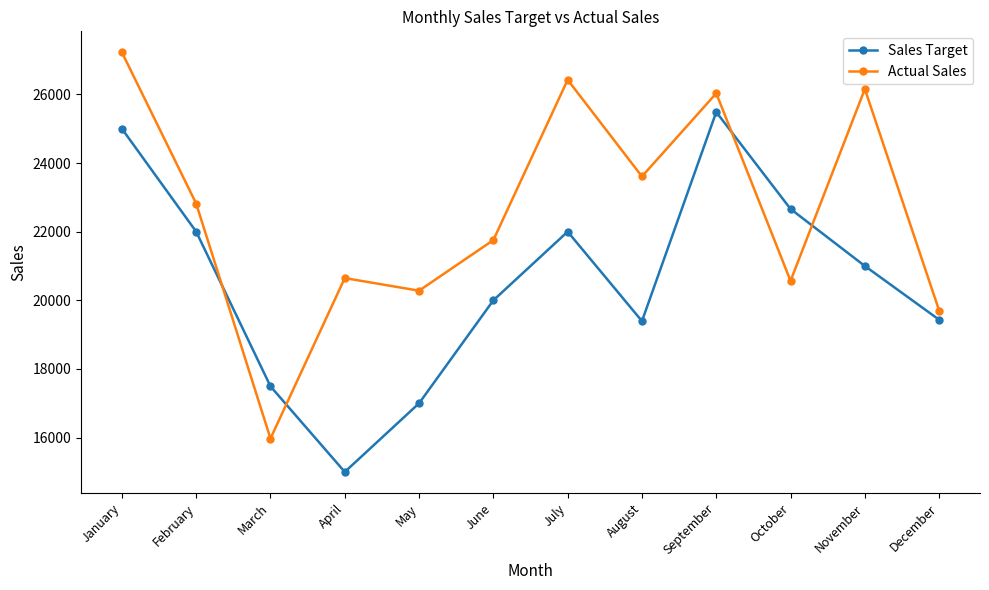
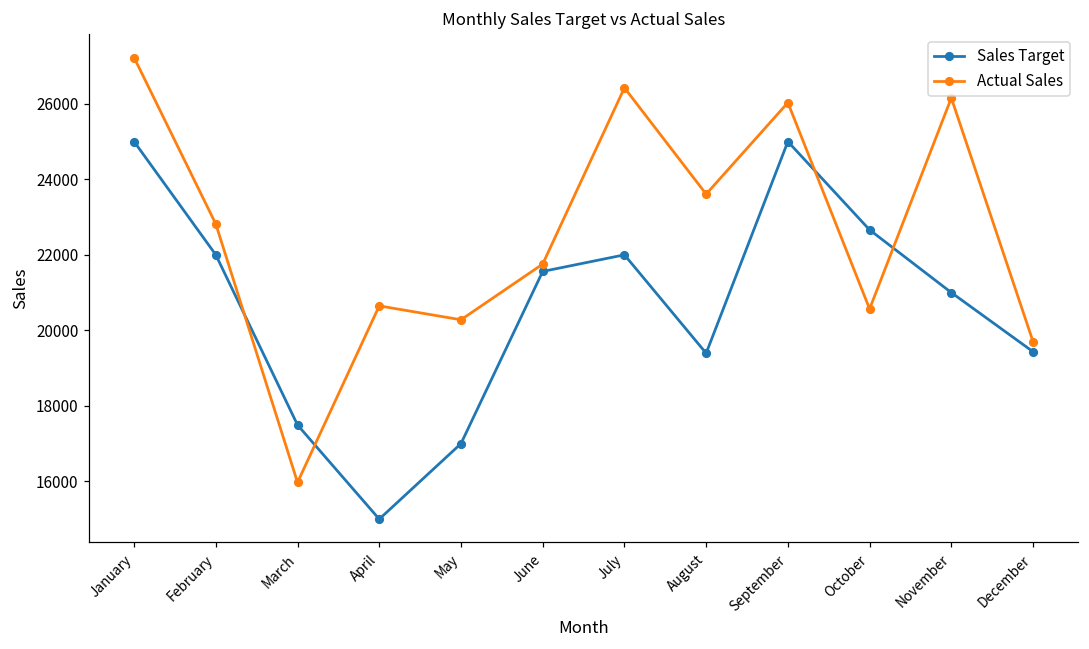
  {
    "Sales Target": {
      "January": 25000,
      "February": 22000,
      "March": 17500,
      "April": 15000,
      "May": 17000,
-     "June": 20000,
+     "June": 21600,
      "July": 22000,
      "August": 19400,
-     "September": 25500,
+     "September": 25000,
      "October": 22700,
      "November": 21000,
      "December": 19400
    },
    "Actual Sales": {
      "January": 27200,
      "February": 22800,
      "March": 16000,
      "April": 20600,
      "May": 20300,
      "June": 21800,
      "July": 26400,
      "August": 23600,
      "September": 26000,
      "October": 20600,
      "November": 26200,
      "December": 19700
    }
  }
